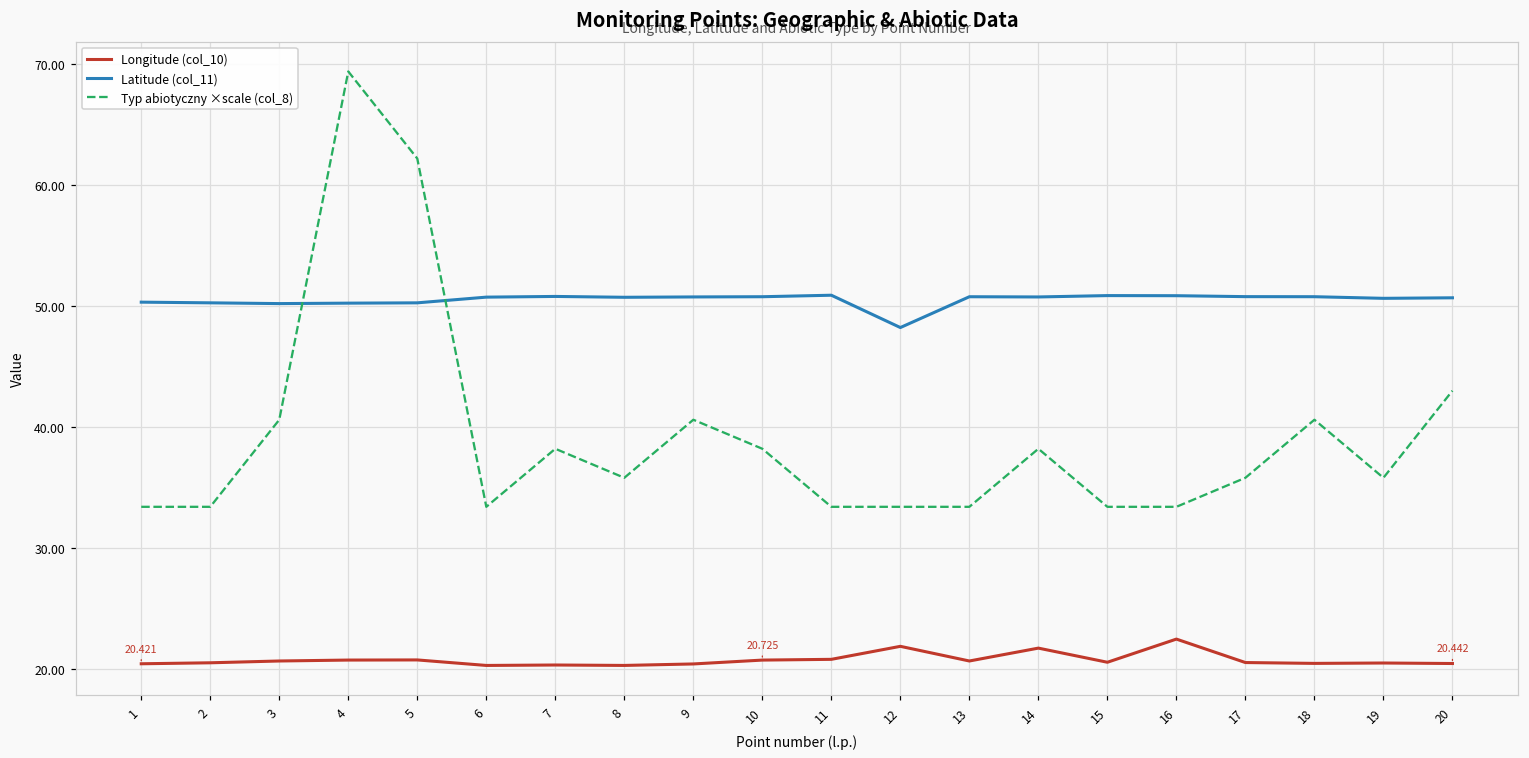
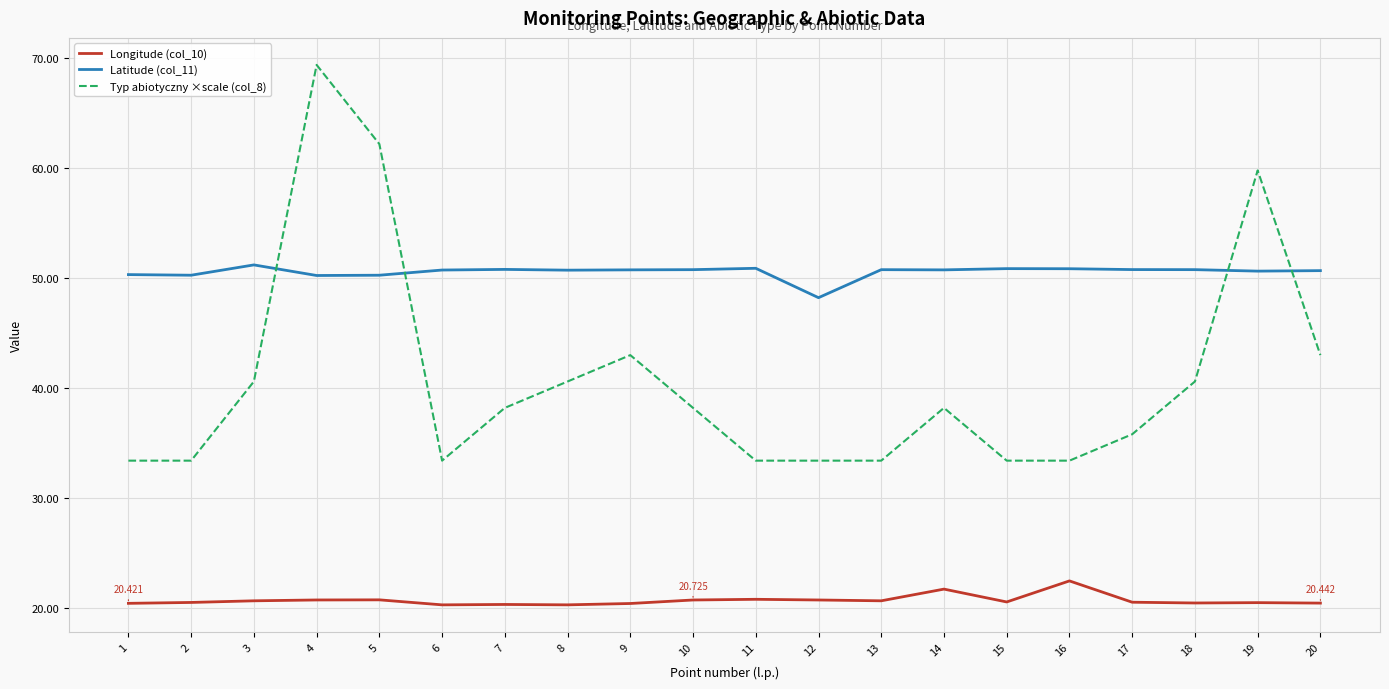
  {
    "Longitude (col_10)": {
      "2": 20.5,
      "3": 20.7,
      "4": 20.7,
      "5": 20.7,
      "6": 20.3,
      "7": 20.3,
      "8": 20.3,
      "9": 20.4,
      "11": 20.8,
-     "12": 21.9,
+     "12": 20.7,
      "13": 20.7,
      "14": 21.7,
      "15": 20.5,
      "16": 22.5,
      "17": 20.5,
      "18": 20.5,
      "19": 20.5
    },
    "Latitude (col_11)": {
      "1": 50.3,
      "2": 50.3,
-     "3": 50.2,
+     "3": 51.2,
      "4": 50.2,
      "5": 50.3,
      "6": 50.7,
      "7": 50.8,
      "8": 50.7,
      "9": 50.8,
      "10": 50.8,
      "11": 50.9,
      "12": 48.2,
      "13": 50.8,
      "14": 50.8,
      "15": 50.9,
      "16": 50.9,
      "17": 50.8,
      "18": 50.8,
      "19": 50.6,
      "20": 50.7
    },
    "Typ abiotyczny ×scale (col_8)": {
      "1": 33.4,
      "2": 33.4,
      "3": 40.6,
      "4": 69.4,
      "5": 62.2,
      "6": 33.4,
      "7": 38.2,
-     "8": 35.8,
-     "9": 40.6,
+     "8": 40.6,
+     "9": 43.0,
      "10": 38.2,
      "11": 33.4,
      "12": 33.4,
      "13": 33.4,
      "14": 38.2,
      "15": 33.4,
      "16": 33.4,
      "17": 35.8,
      "18": 40.6,
-     "19": 35.8,
+     "19": 59.8,
      "20": 43.0
    }
  }
